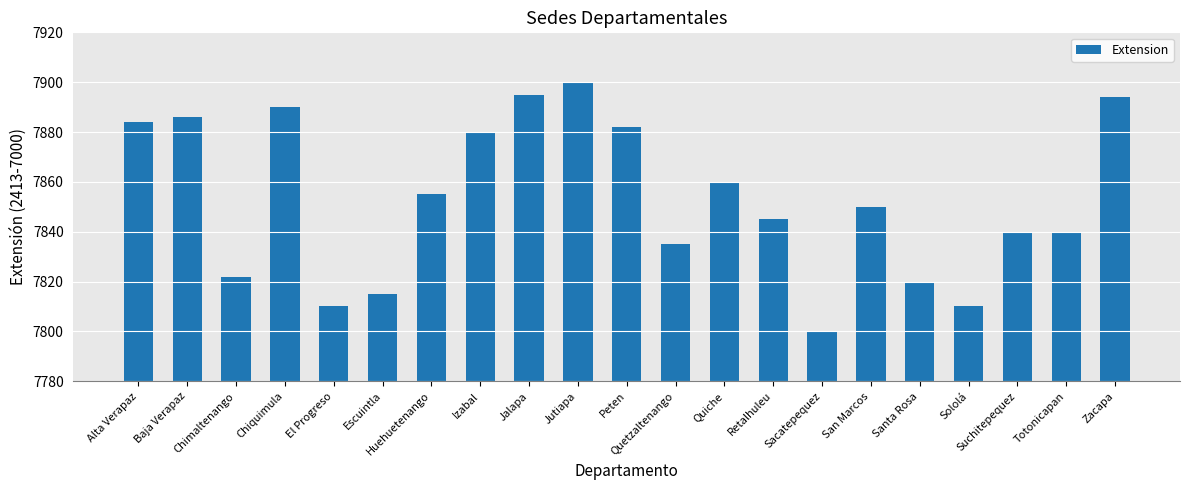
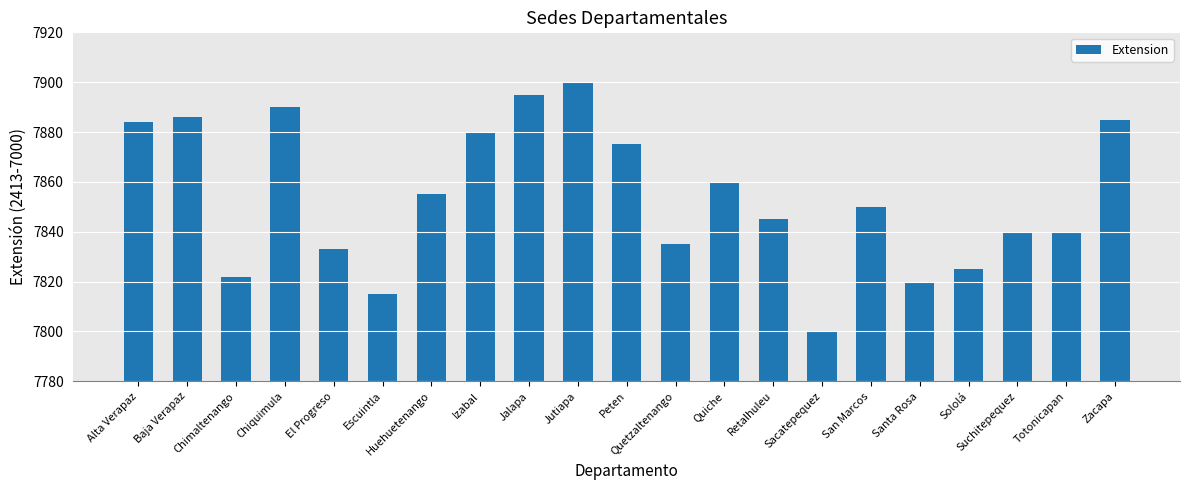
  {
    "Alta Verapaz": 7884,
    "Baja Verapaz": 7886,
    "Chimaltenango": 7822,
    "Chiquimula": 7890,
-   "El Progreso": 7810,
+   "El Progreso": 7833,
    "Escuintla": 7815,
    "Huehuetenango": 7855,
    "Izabal": 7880,
    "Jalapa": 7895,
    "Jutiapa": 7900,
-   "Peten": 7882,
+   "Peten": 7875,
    "Quetzaltenango": 7835,
    "Quiche": 7860,
    "Retalhuleu": 7845,
    "Sacatepequez": 7800,
    "San Marcos": 7850,
    "Santa Rosa": 7820,
-   "Sololá": 7810,
+   "Sololá": 7825,
    "Suchitepequez": 7840,
    "Totonicapan": 7840,
-   "Zacapa": 7894
+   "Zacapa": 7885
  }
